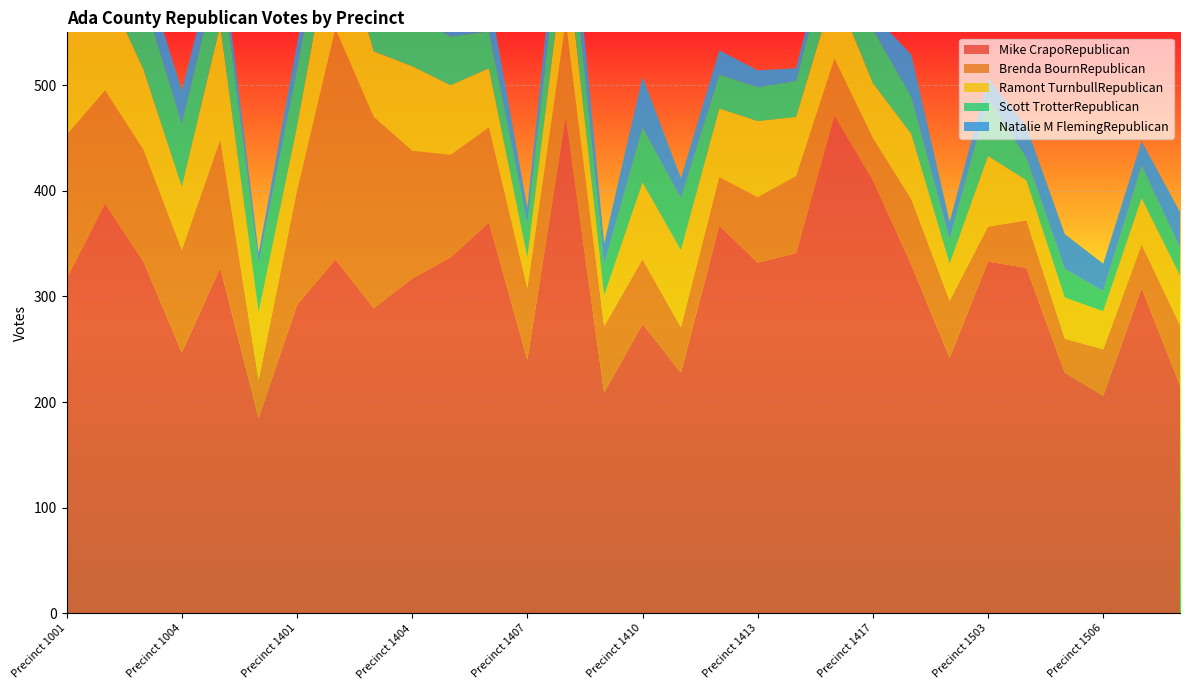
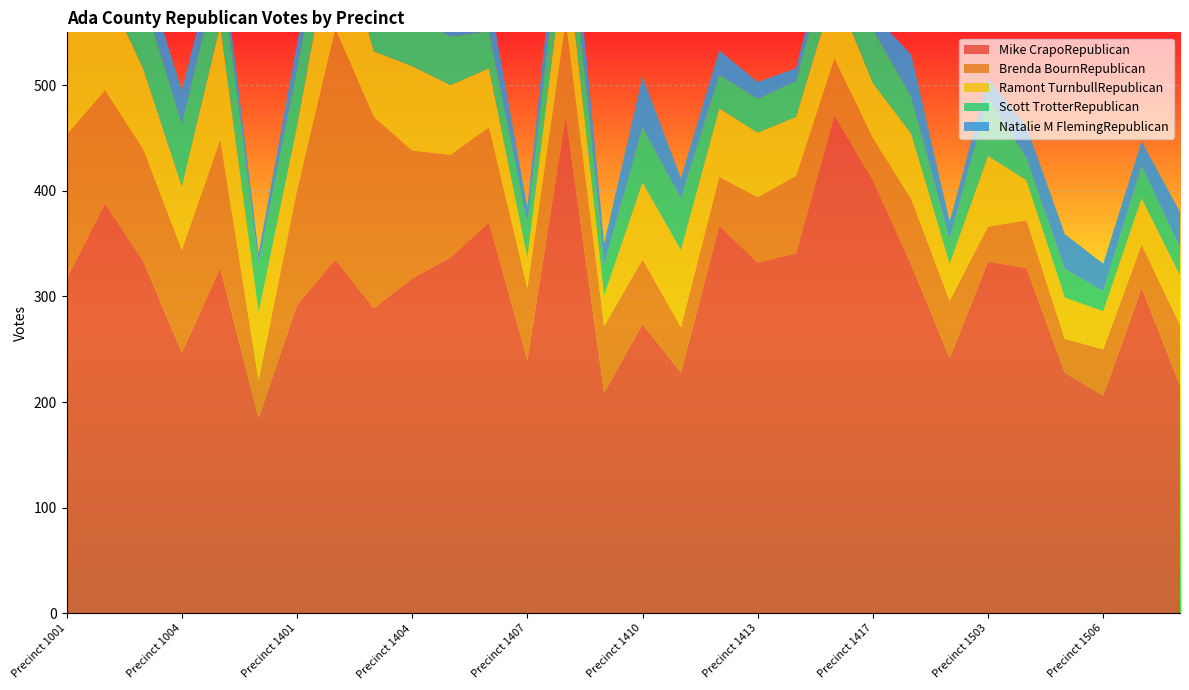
  {
    "Ramont TurnbullRepublican": {
      "Precinct 1004": 60,
      "Precinct 1401": 61,
      "Precinct 1404": 80,
      "Precinct 1407": 29,
      "Precinct 1410": 73,
-     "Precinct 1413": 72,
+     "Precinct 1413": 61,
      "Precinct 1417": 52,
      "Precinct 1503": 67,
      "Precinct 1506": 36
    },
    "Scott TrotterRepublican": {
      "Precinct 1004": 59,
      "Precinct 1401": 54,
      "Precinct 1407": 32,
      "Precinct 1410": 52,
      "Precinct 1413": 32,
      "Precinct 1506": 19
    },
    "Natalie M FlemingRepublican": {
      "Precinct 1004": 32,
      "Precinct 1401": 24,
      "Precinct 1407": 15,
      "Precinct 1410": 48,
      "Precinct 1413": 16,
      "Precinct 1506": 26
    }
  }
